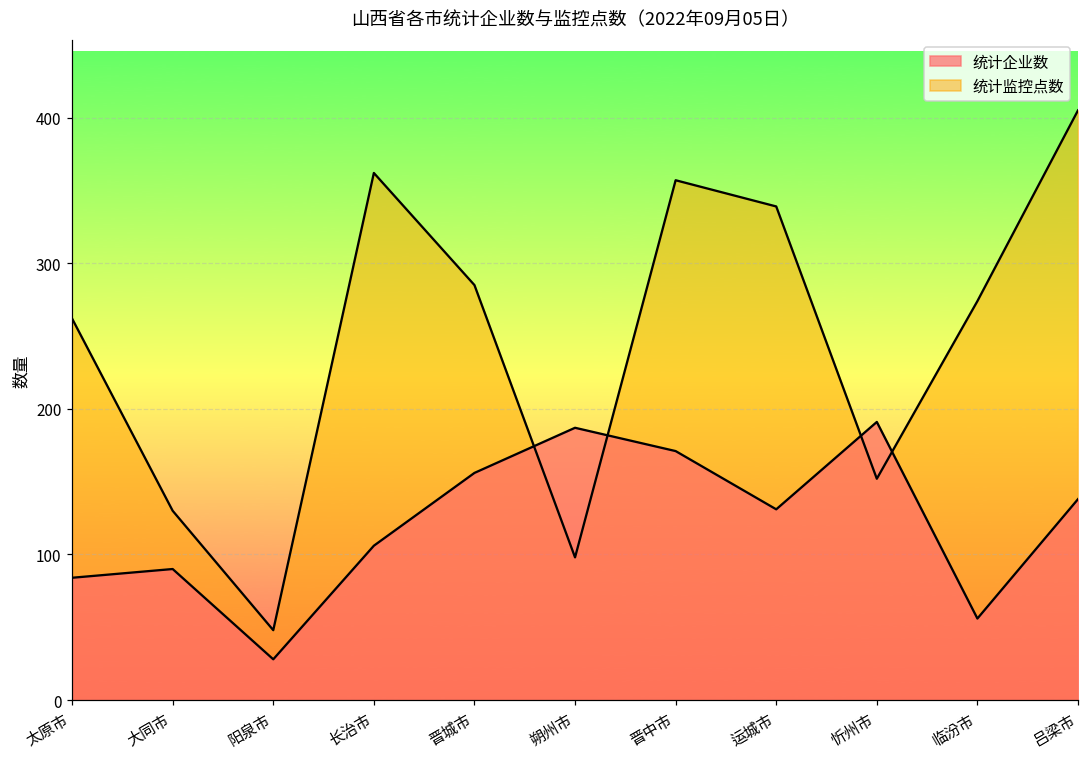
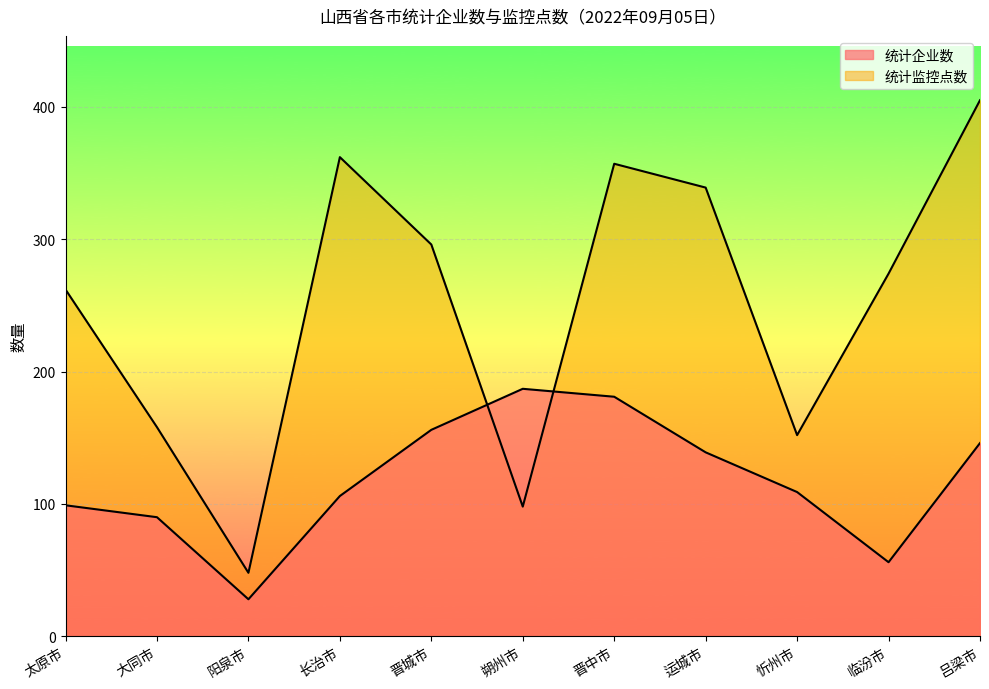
  {
    "统计企业数": {
-     "太原市": 84,
+     "太原市": 99,
      "大同市": 90,
      "阳泉市": 28,
      "长治市": 106,
      "晋城市": 156,
      "朔州市": 187,
-     "晋中市": 171,
-     "运城市": 131,
-     "忻州市": 191,
+     "晋中市": 181,
+     "运城市": 139,
+     "忻州市": 109,
      "临汾市": 56,
-     "吕梁市": 138
+     "吕梁市": 146
    },
    "统计监控点数": {
      "太原市": 262,
-     "大同市": 130,
+     "大同市": 158,
      "阳泉市": 48,
      "长治市": 362,
-     "晋城市": 285,
+     "晋城市": 296,
      "朔州市": 98,
      "晋中市": 357,
      "运城市": 339,
      "忻州市": 152,
      "临汾市": 274,
      "吕梁市": 405
    }
  }
